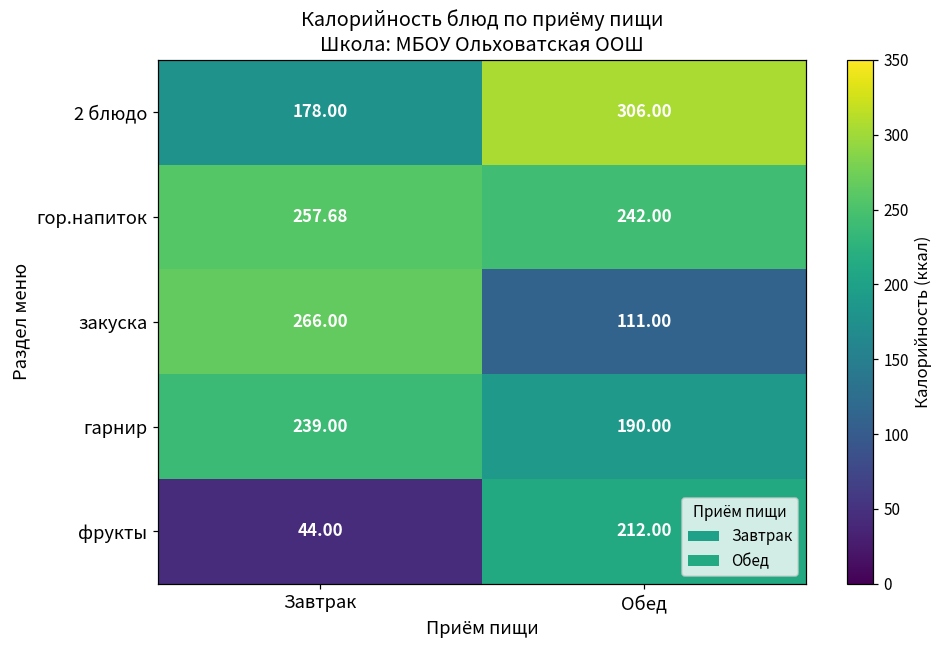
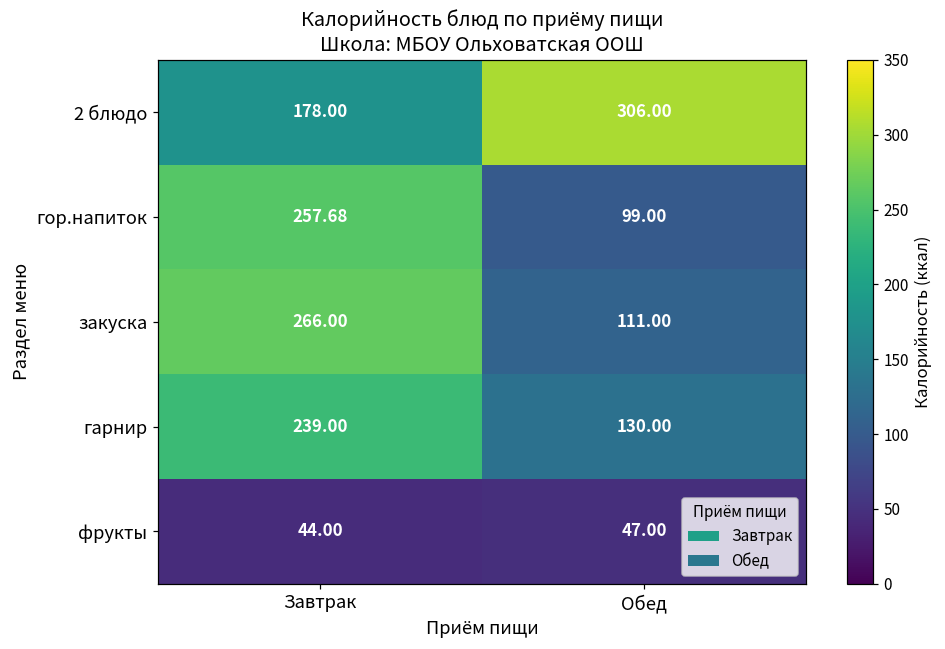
  {
    "2 блюдо": {
      "Завтрак": 178.00,
      "Обед": 306.00
    },
    "гор.напиток": {
      "Завтрак": 257.68,
-     "Обед": 242.00
+     "Обед": 99.00
    },
    "закуска": {
      "Завтрак": 266.00,
      "Обед": 111.00
    },
    "гарнир": {
      "Завтрак": 239.00,
-     "Обед": 190.00
+     "Обед": 130.00
    },
    "фрукты": {
      "Завтрак": 44.00,
-     "Обед": 212.00
+     "Обед": 47.00
    }
  }
